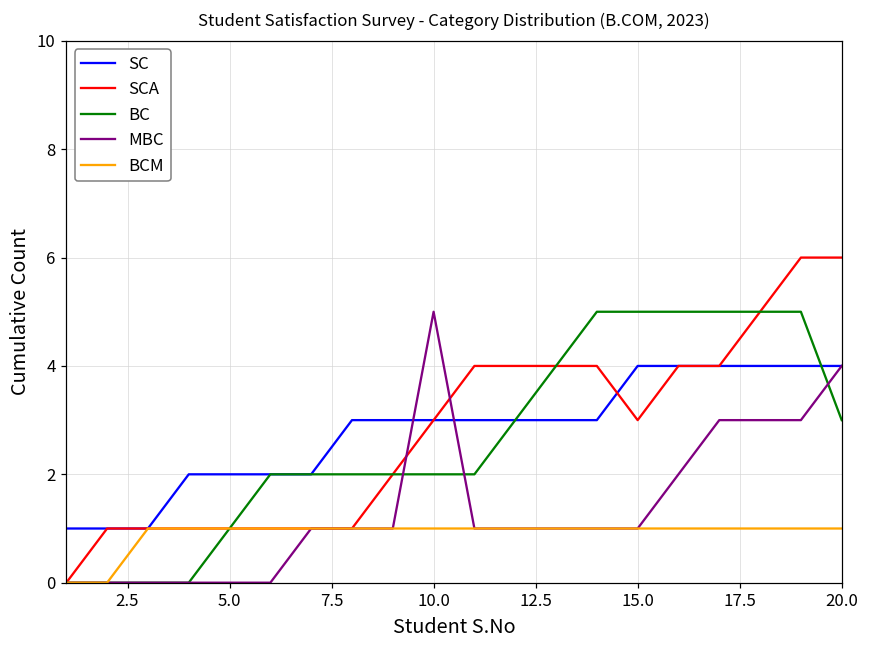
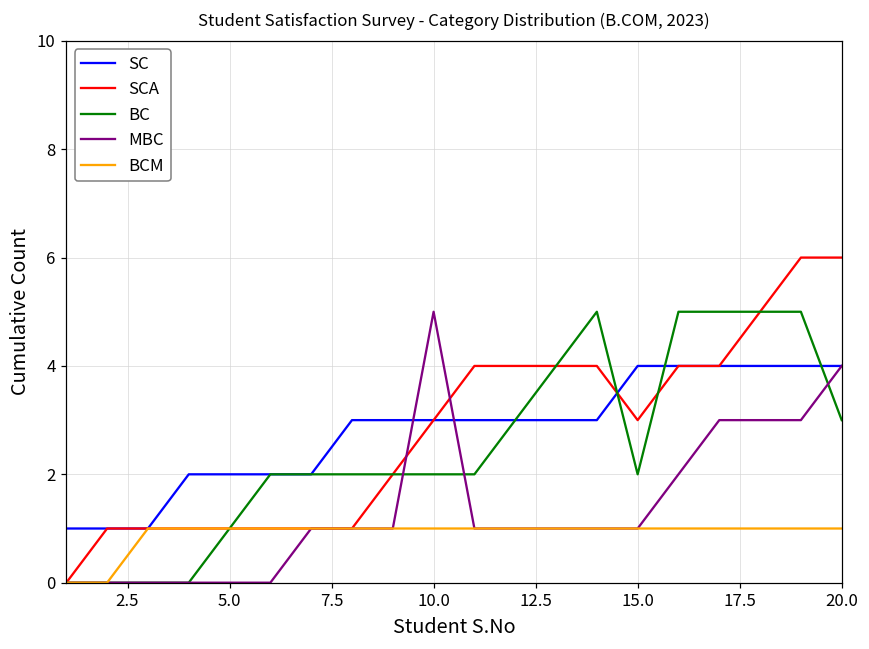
  {
    "SC": {
      "5.0": 2,
      "15.0": 4
    },
    "SCA": {
      "15.0": 3,
      "20.0": 6
    },
    "BC": {
      "10.0": 2,
-     "15.0": 5,
+     "15.0": 2,
      "20.0": 3
    },
    "MBC": {
      "5.0": 0,
      "10.0": 5
    },
    "BCM": {
      "10.0": 1,
      "20.0": 1
    }
  }
